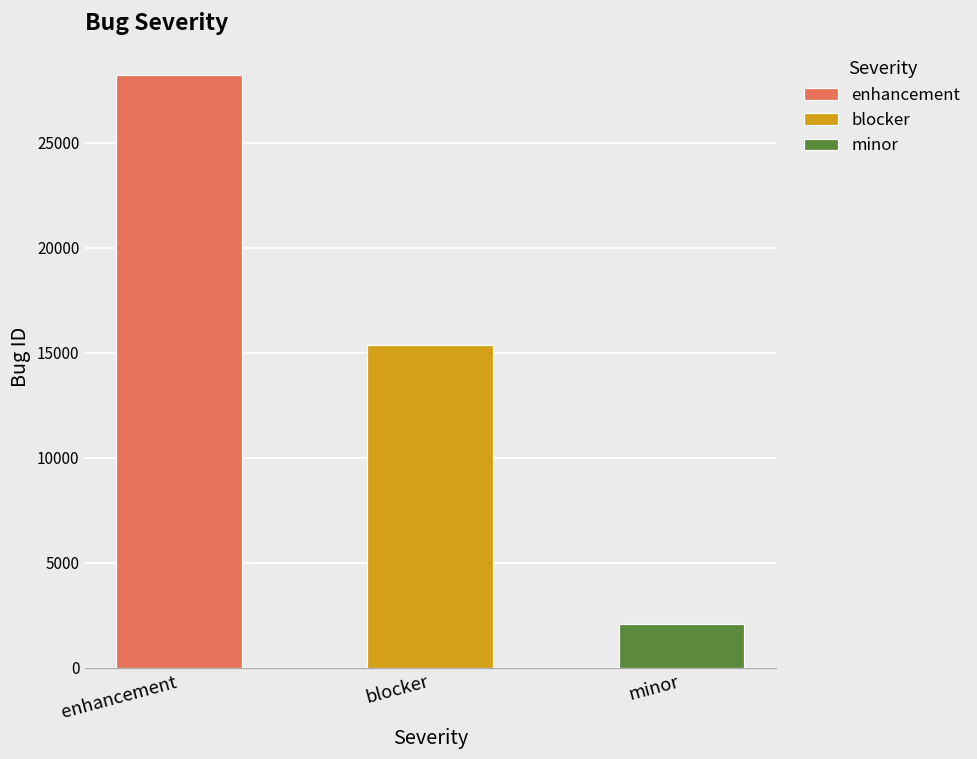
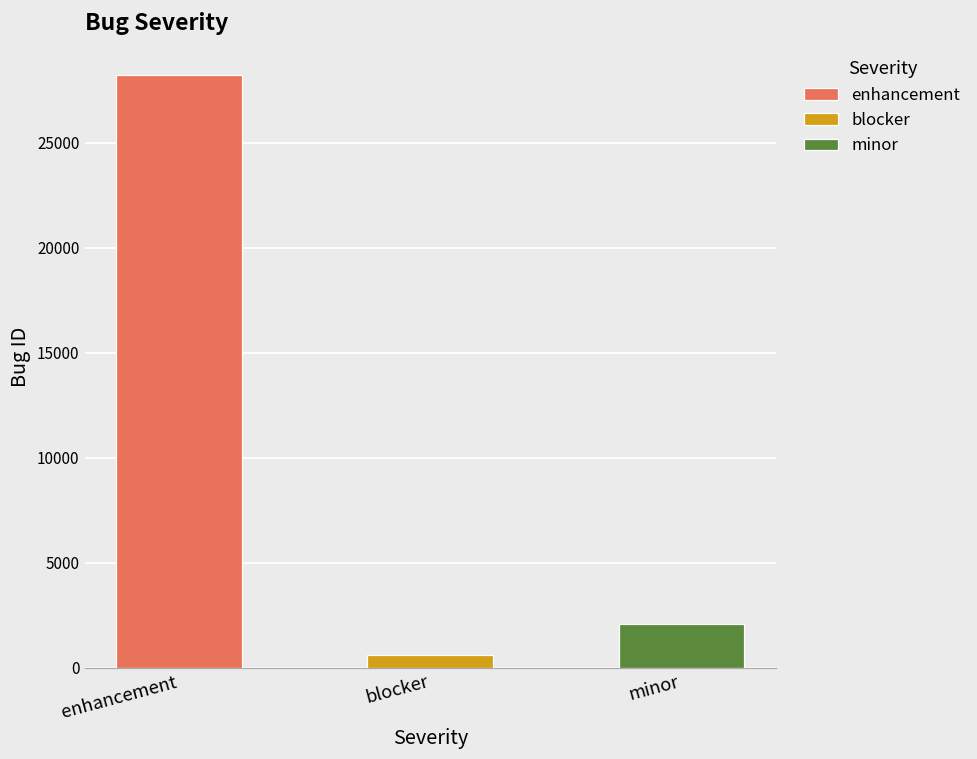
  {
    "enhancement": 28200,
-   "blocker": 15400,
+   "blocker": 600,
    "minor": 2100
  }
